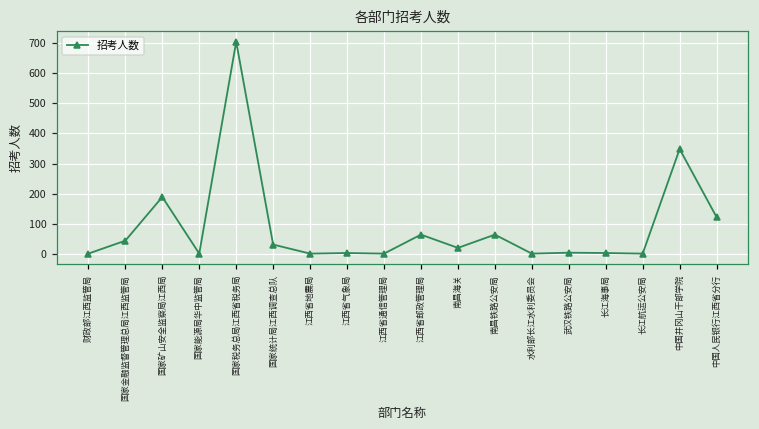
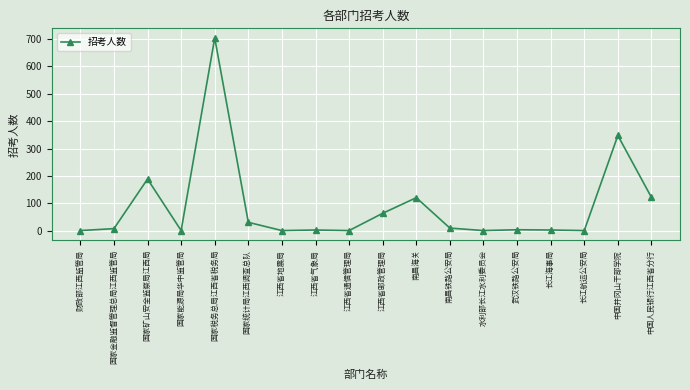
  {
    "财政部江西监管局": 0,
-   "国家金融监督管理总局江西监管局": 40,
+   "国家金融监督管理总局江西监管局": 10,
    "国家矿山安全监察局江西局": 190,
    "国家能源局华中监管局": 0,
    "国家税务总局江西省税务局": 700,
    "国家统计局江西调查总队": 30,
    "江西省地震局": 0,
    "江西省气象局": 0,
    "江西省通信管理局": 0,
    "江西省邮政管理局": 60,
-   "南昌海关": 20,
-   "南昌铁路公安局": 60,
+   "南昌海关": 120,
+   "南昌铁路公安局": 10,
    "水利部长江水利委员会": 0,
    "武汉铁路公安局": 0,
    "长江海事局": 0,
    "长江航运公安局": 0,
    "中国井冈山干部学院": 350,
    "中国人民银行江西省分行": 120
  }
